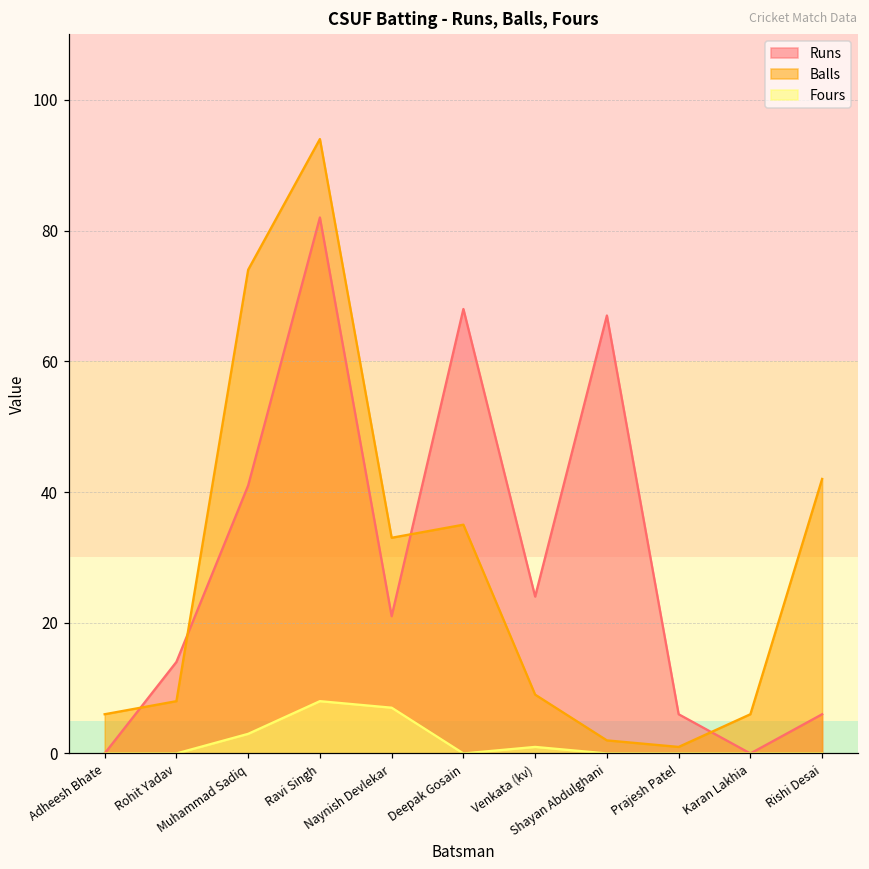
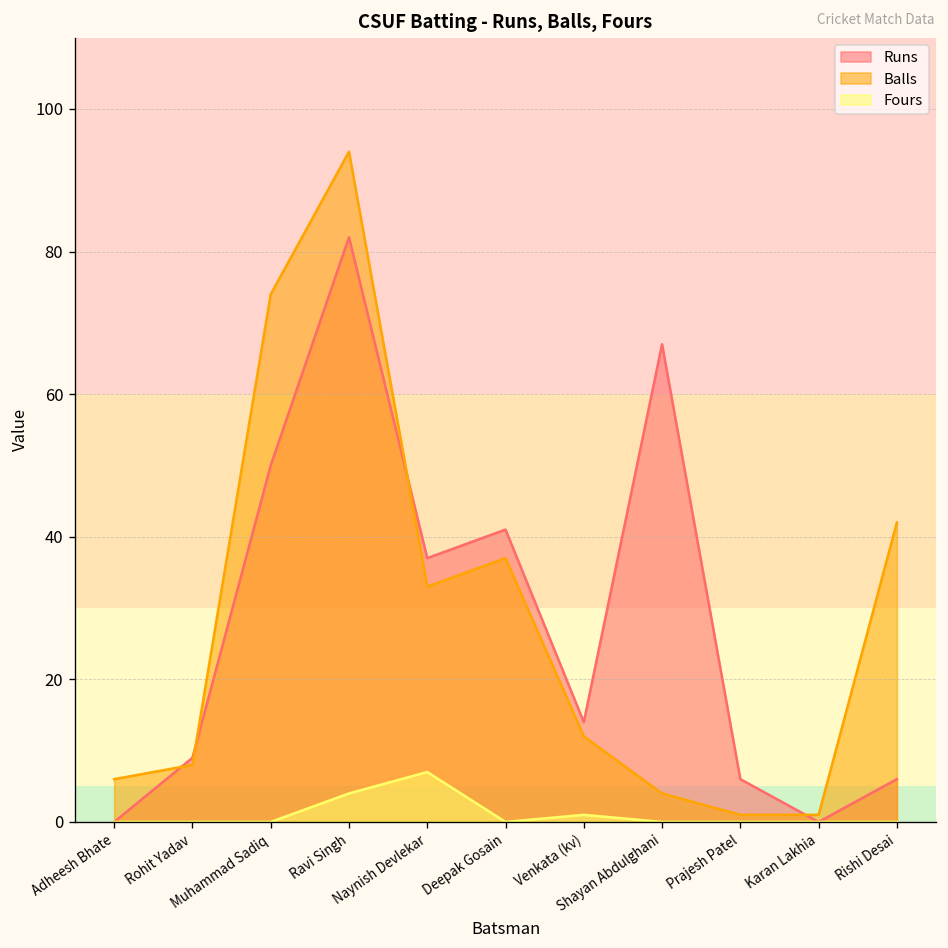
  {
    "Runs": {
-     "Rohit Yadav": 14,
-     "Muhammad Sadiq": 41,
+     "Rohit Yadav": 9,
+     "Muhammad Sadiq": 50,
      "Ravi Singh": 82,
-     "Naynish Devlekar": 21,
-     "Deepak Gosain": 68,
-     "Venkata (kv)": 24,
+     "Naynish Devlekar": 37,
+     "Deepak Gosain": 41,
+     "Venkata (kv)": 14,
      "Shayan Abdulghani": 67,
      "Prajesh Patel": 6,
      "Rishi Desai": 6
    },
    "Balls": {
      "Adheesh Bhate": 6,
      "Rohit Yadav": 8,
      "Muhammad Sadiq": 74,
      "Ravi Singh": 94,
      "Naynish Devlekar": 33,
-     "Deepak Gosain": 35,
-     "Venkata (kv)": 9,
-     "Shayan Abdulghani": 2,
+     "Deepak Gosain": 37,
+     "Venkata (kv)": 12,
+     "Shayan Abdulghani": 4,
      "Prajesh Patel": 1,
-     "Karan Lakhia": 6,
+     "Karan Lakhia": 1,
      "Rishi Desai": 42
    },
    "Fours": {
      "Rohit Yadav": 0,
-     "Muhammad Sadiq": 3,
-     "Ravi Singh": 8,
+     "Muhammad Sadiq": 0,
+     "Ravi Singh": 4,
      "Naynish Devlekar": 7,
      "Deepak Gosain": 0,
      "Venkata (kv)": 1,
      "Shayan Abdulghani": 0,
      "Prajesh Patel": 0,
      "Rishi Desai": 0
    }
  }
